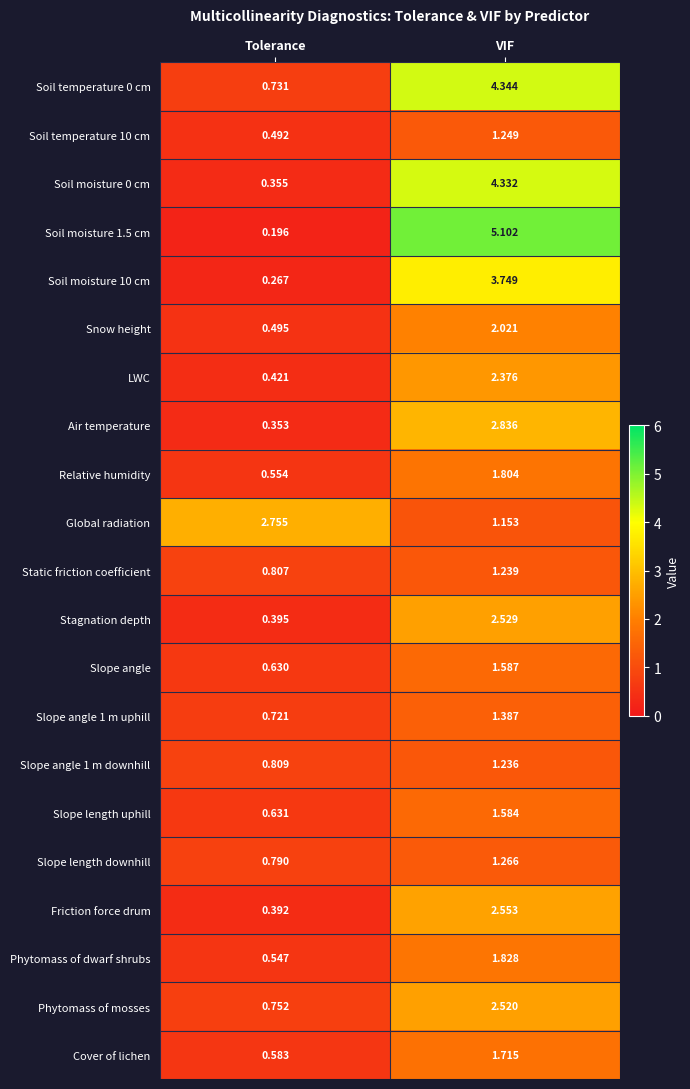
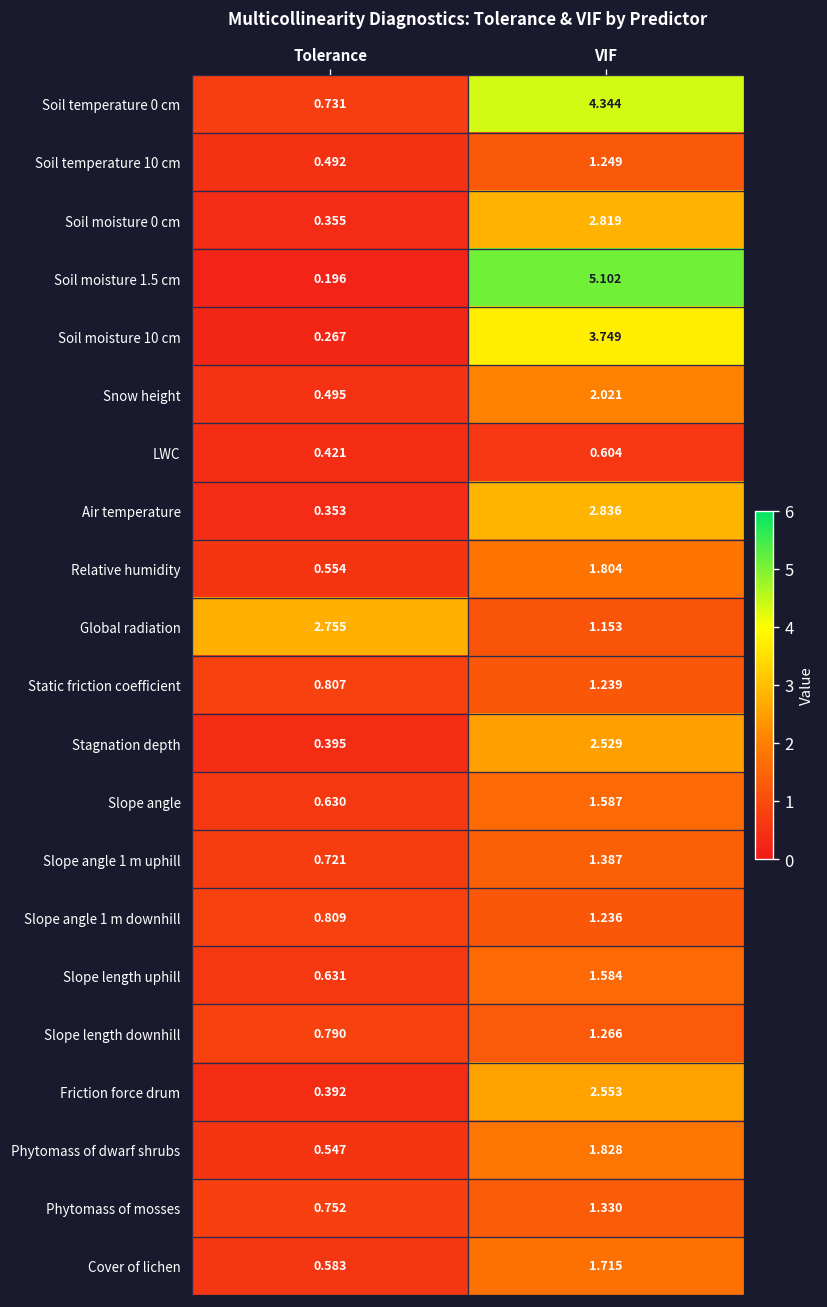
  {
    "Soil temperature 0 cm": {
      "Tolerance": 0.731,
      "VIF": 4.344
    },
    "Soil temperature 10 cm": {
      "Tolerance": 0.492,
      "VIF": 1.249
    },
    "Soil moisture 0 cm": {
      "Tolerance": 0.355,
-     "VIF": 4.332
+     "VIF": 2.819
    },
    "Soil moisture 1.5 cm": {
      "Tolerance": 0.196,
      "VIF": 5.102
    },
    "Soil moisture 10 cm": {
      "Tolerance": 0.267,
      "VIF": 3.749
    },
    "Snow height": {
      "Tolerance": 0.495,
      "VIF": 2.021
    },
    "LWC": {
      "Tolerance": 0.421,
-     "VIF": 2.376
+     "VIF": 0.604
    },
    "Air temperature": {
      "Tolerance": 0.353,
      "VIF": 2.836
    },
    "Relative humidity": {
      "Tolerance": 0.554,
      "VIF": 1.804
    },
    "Global radiation": {
      "Tolerance": 2.755,
      "VIF": 1.153
    },
    "Static friction coefficient": {
      "Tolerance": 0.807,
      "VIF": 1.239
    },
    "Stagnation depth": {
      "Tolerance": 0.395,
      "VIF": 2.529
    },
    "Slope angle": {
      "Tolerance": 0.630,
      "VIF": 1.587
    },
    "Slope angle 1 m uphill": {
      "Tolerance": 0.721,
      "VIF": 1.387
    },
    "Slope angle 1 m downhill": {
      "Tolerance": 0.809,
      "VIF": 1.236
    },
    "Slope length uphill": {
      "Tolerance": 0.631,
      "VIF": 1.584
    },
    "Slope length downhill": {
      "Tolerance": 0.790,
      "VIF": 1.266
    },
    "Friction force drum": {
      "Tolerance": 0.392,
      "VIF": 2.553
    },
    "Phytomass of dwarf shrubs": {
      "Tolerance": 0.547,
      "VIF": 1.828
    },
    "Phytomass of mosses": {
      "Tolerance": 0.752,
-     "VIF": 2.520
+     "VIF": 1.330
    },
    "Cover of lichen": {
      "Tolerance": 0.583,
      "VIF": 1.715
    }
  }
